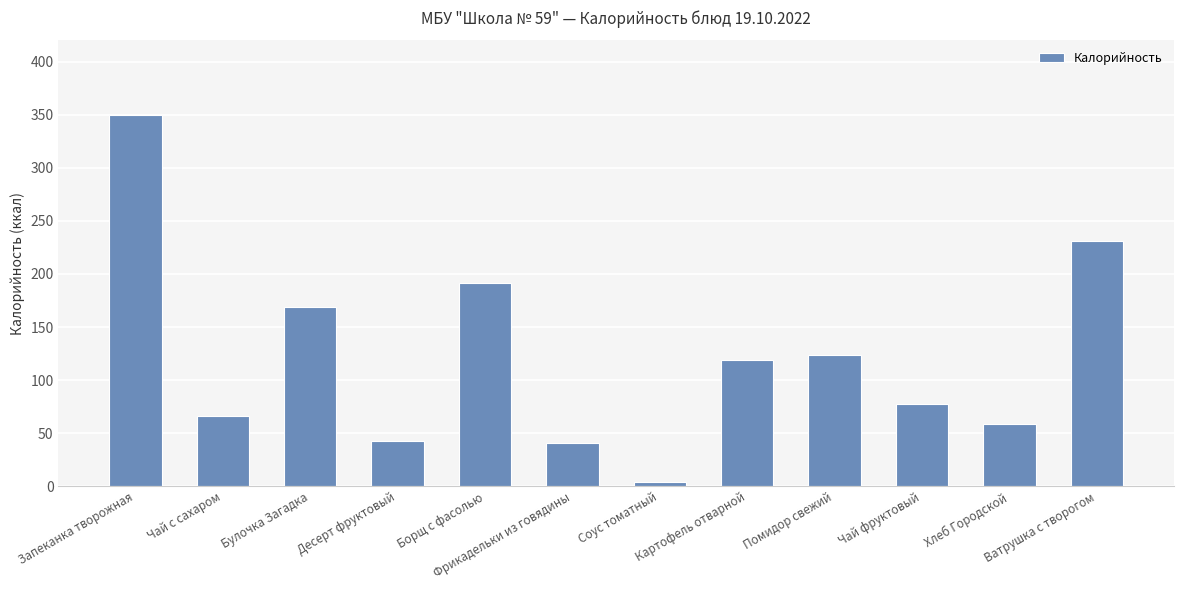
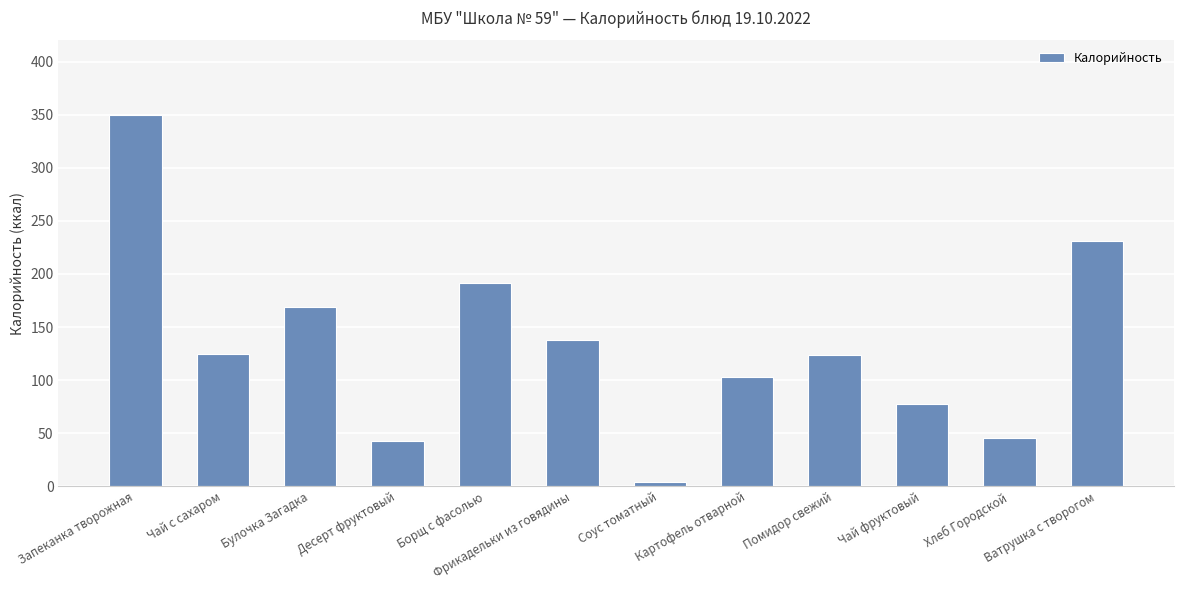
  {
    "Запеканка творожная": 350,
-   "Чай с сахаром": 66,
+   "Чай с сахаром": 125,
    "Булочка Загадка": 169,
    "Десерт фруктовый": 43,
    "Борщ с фасолью": 192,
-   "Фрикадельки из говядины": 41,
+   "Фрикадельки из говядины": 138,
    "Соус томатный": 4,
-   "Картофель отварной": 119,
+   "Картофель отварной": 103,
    "Помидор свежий": 124,
    "Чай фруктовый": 77,
-   "Хлеб Городской": 59,
+   "Хлеб Городской": 45,
    "Ватрушка с творогом": 231
  }
